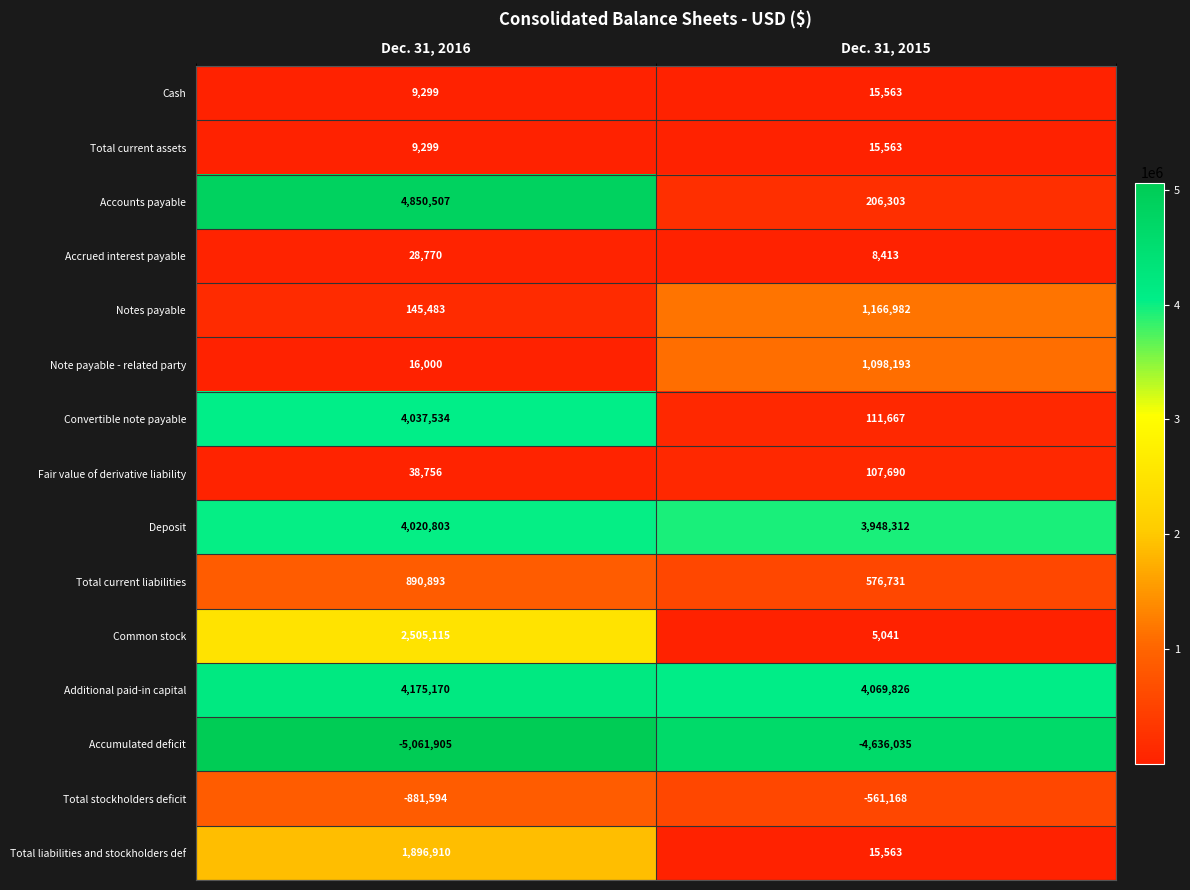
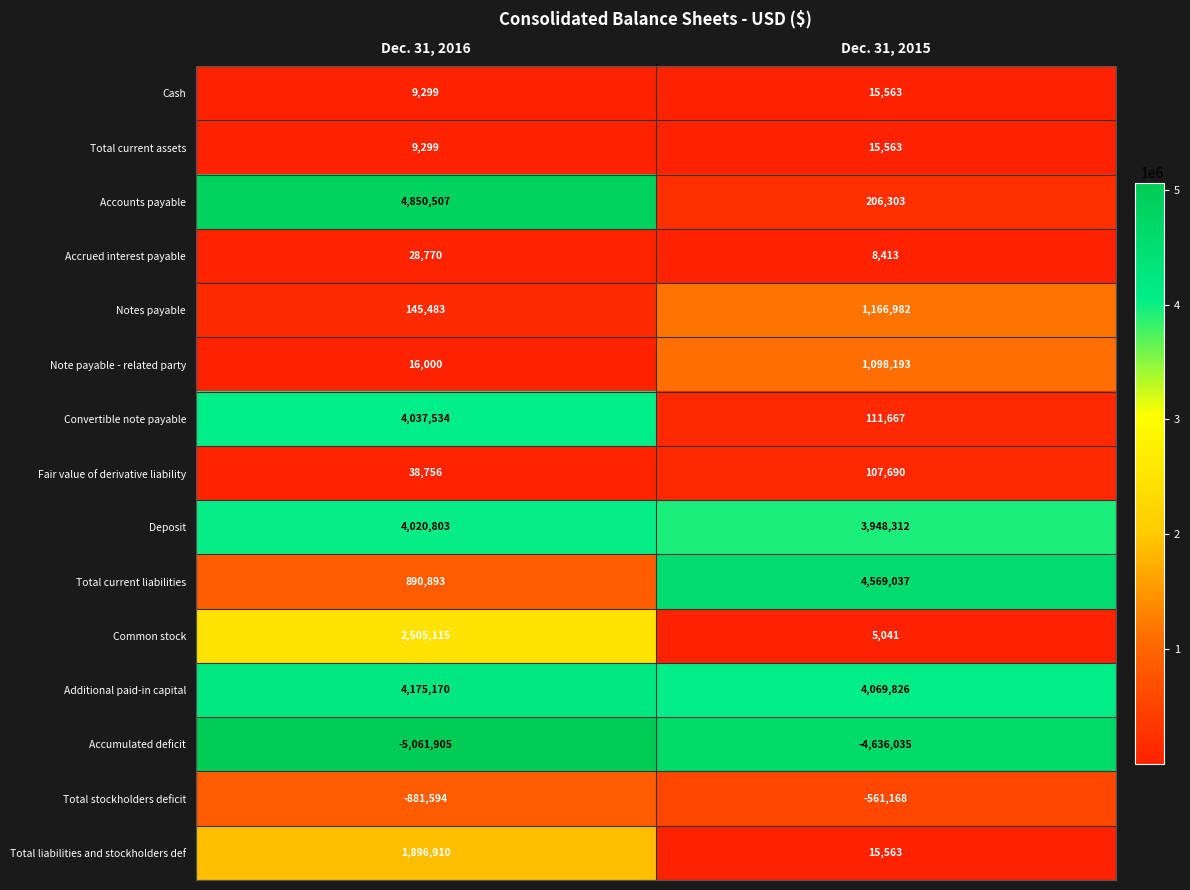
  {
    "Cash": {
      "Dec. 31, 2016": "9,299",
      "Dec. 31, 2015": "15,563"
    },
    "Total current assets": {
      "Dec. 31, 2016": "9,299",
      "Dec. 31, 2015": "15,563"
    },
    "Accounts payable": {
      "Dec. 31, 2016": "4,850,507",
      "Dec. 31, 2015": "206,303"
    },
    "Accrued interest payable": {
      "Dec. 31, 2016": "28,770",
      "Dec. 31, 2015": "8,413"
    },
    "Notes payable": {
      "Dec. 31, 2016": "145,483",
      "Dec. 31, 2015": "1,166,982"
    },
    "Note payable - related party": {
      "Dec. 31, 2016": "16,000",
      "Dec. 31, 2015": "1,098,193"
    },
    "Convertible note payable": {
      "Dec. 31, 2016": "4,037,534",
      "Dec. 31, 2015": "111,667"
    },
    "Fair value of derivative liability": {
      "Dec. 31, 2016": "38,756",
      "Dec. 31, 2015": "107,690"
    },
    "Deposit": {
      "Dec. 31, 2016": "4,020,803",
      "Dec. 31, 2015": "3,948,312"
    },
    "Total current liabilities": {
      "Dec. 31, 2016": "890,893",
-     "Dec. 31, 2015": "576,731"
+     "Dec. 31, 2015": "4,569,037"
    },
    "Common stock": {
      "Dec. 31, 2016": "2,505,115",
      "Dec. 31, 2015": "5,041"
    },
    "Additional paid-in capital": {
      "Dec. 31, 2016": "4,175,170",
      "Dec. 31, 2015": "4,069,826"
    },
    "Accumulated deficit": {
      "Dec. 31, 2016": "-5,061,905",
      "Dec. 31, 2015": "-4,636,035"
    },
    "Total stockholders deficit": {
      "Dec. 31, 2016": "-881,594",
      "Dec. 31, 2015": "-561,168"
    },
    "Total liabilities and stockholders def": {
      "Dec. 31, 2016": "1,896,910",
      "Dec. 31, 2015": "15,563"
    }
  }
